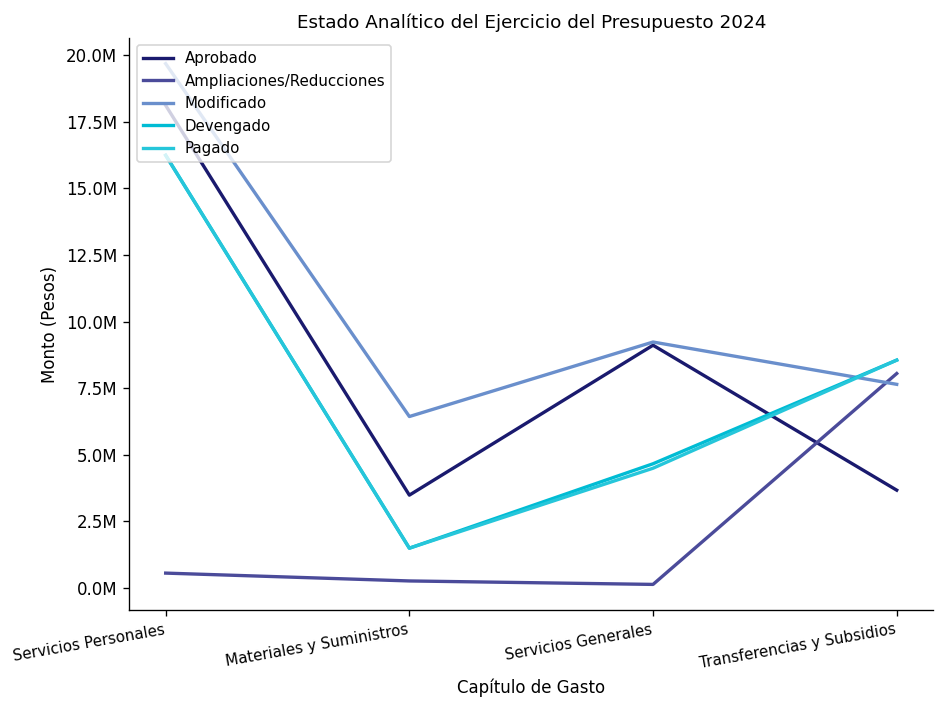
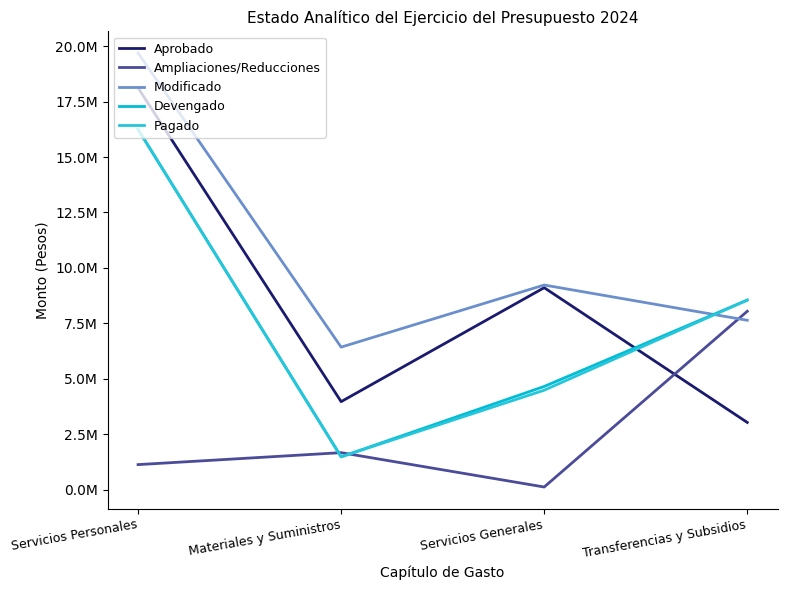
  {
    "Aprobado": {
-     "Materiales y Suministros": 3500000,
+     "Materiales y Suministros": 4000000,
      "Servicios Generales": 9100000,
-     "Transferencias y Subsidios": 3700000
+     "Transferencias y Subsidios": 3000000
    },
    "Ampliaciones/Reducciones": {
-     "Servicios Personales": 500000,
-     "Materiales y Suministros": 300000,
+     "Servicios Personales": 1100000,
+     "Materiales y Suministros": 1700000,
      "Servicios Generales": 100000,
      "Transferencias y Subsidios": 8000000
    },
    "Modificado": {
      "Materiales y Suministros": 6400000,
      "Servicios Generales": 9200000,
      "Transferencias y Subsidios": 7600000
    }
  }
